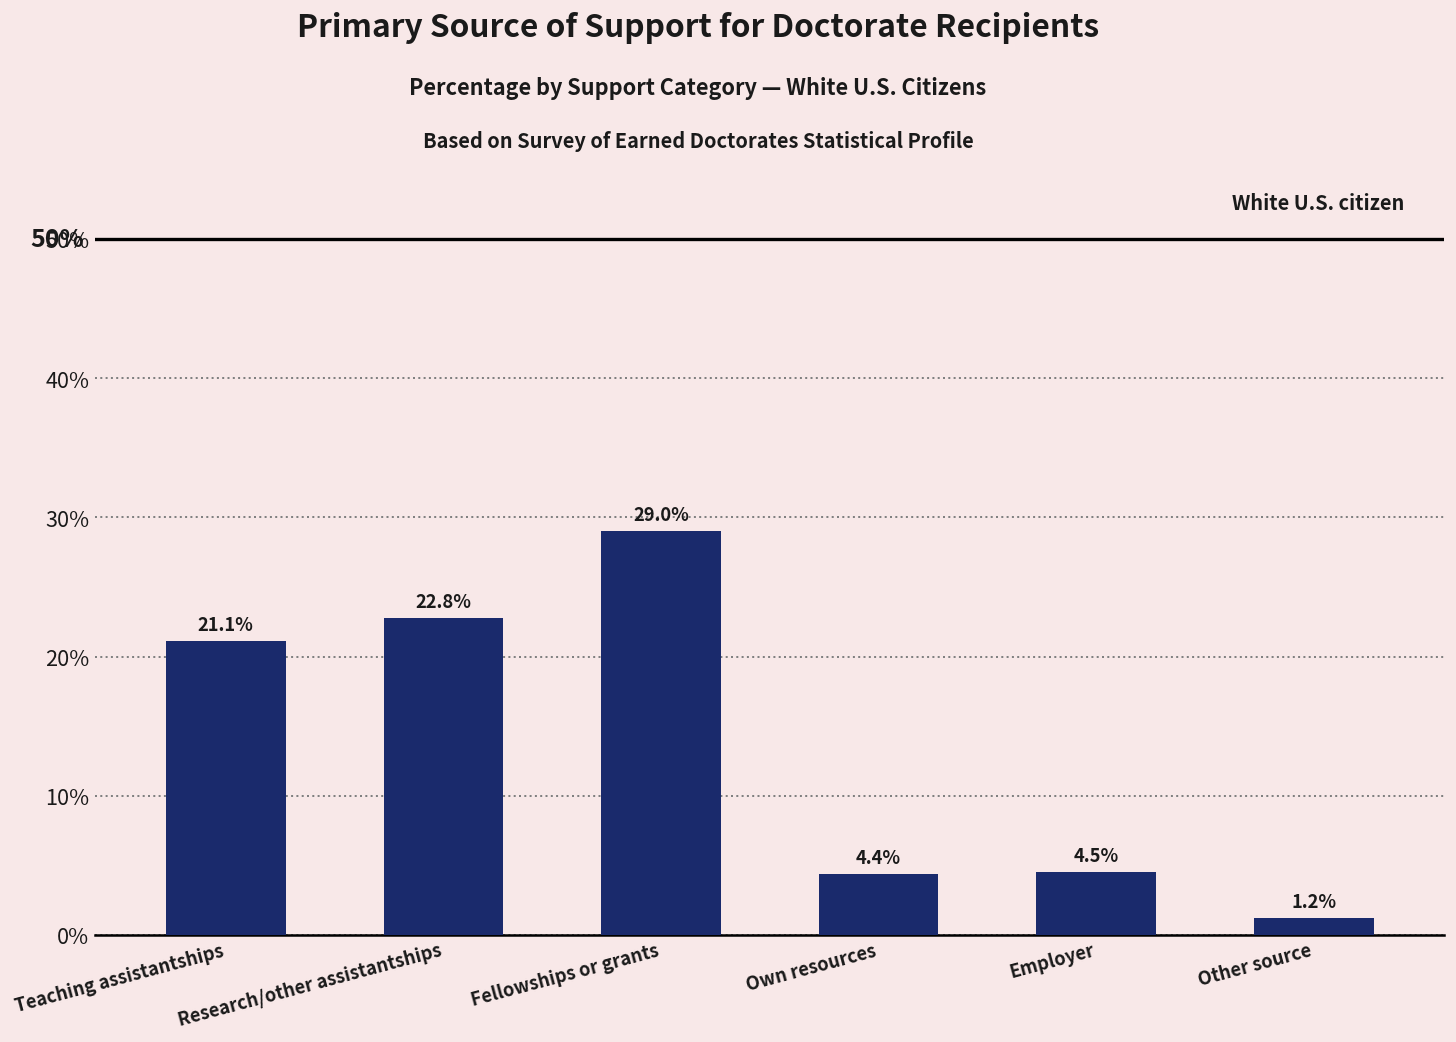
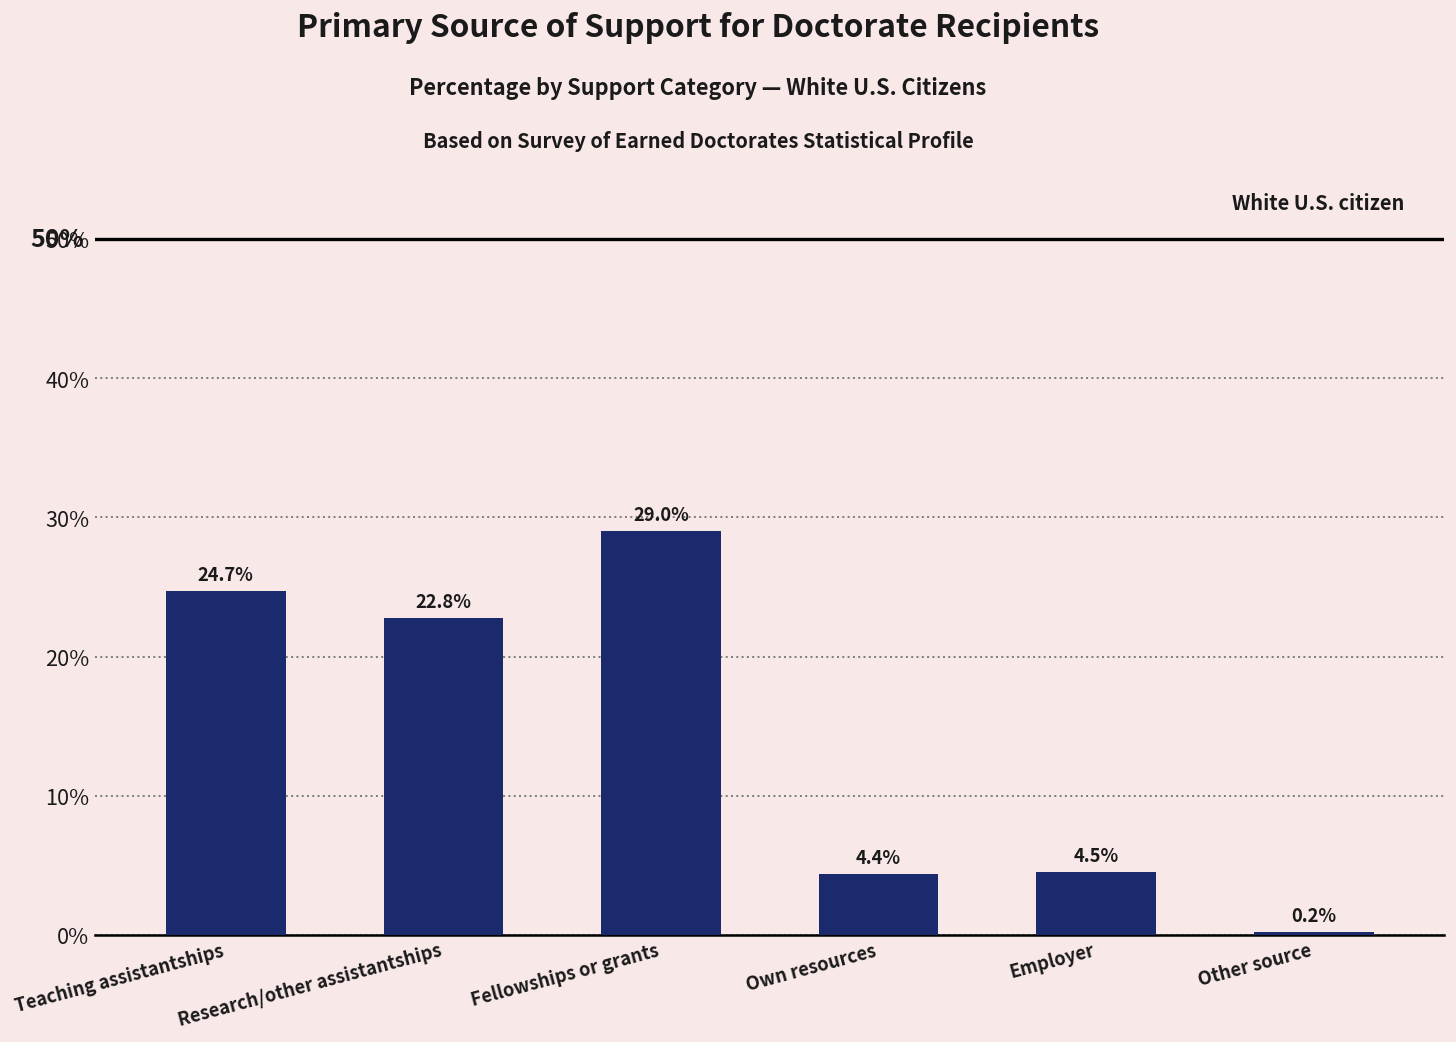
  {
-   "Teaching assistantships": "21.1%",
+   "Teaching assistantships": "24.7%",
    "Research/other assistantships": "22.8%",
    "Fellowships or grants": "29.0%",
    "Own resources": "4.4%",
    "Employer": "4.5%",
-   "Other source": "1.2%"
+   "Other source": "0.2%"
  }
